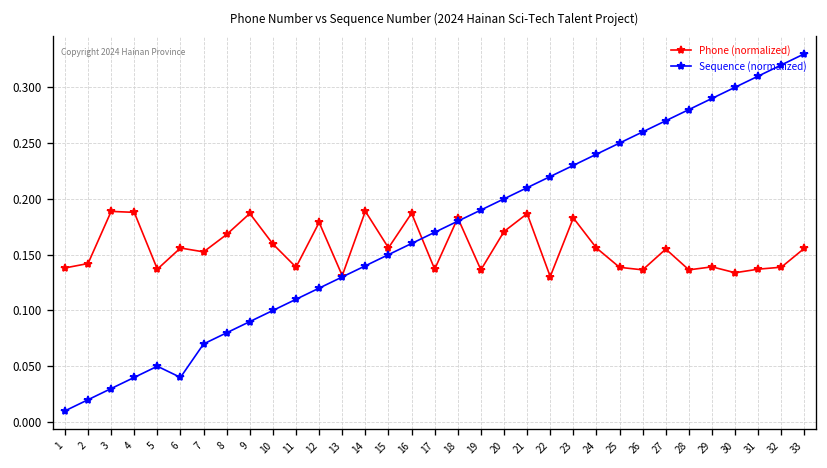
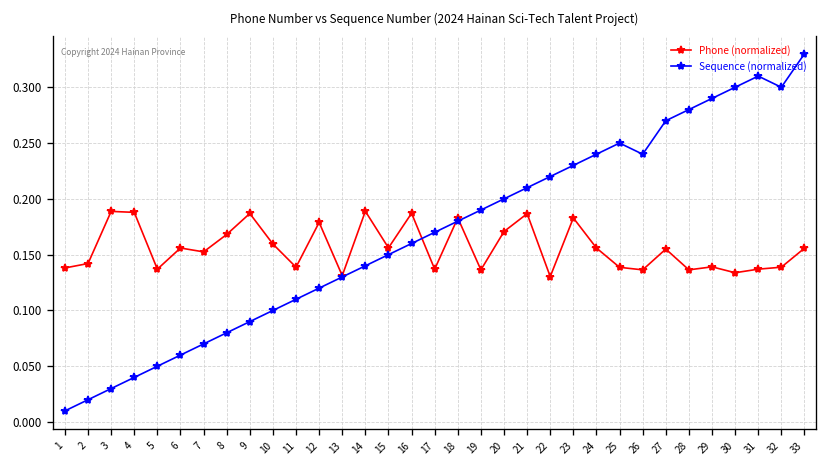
  {
    "Phone (normalized)": {
      "1": 0.14,
      "2": 0.14,
      "3": 0.19,
      "4": 0.19,
      "5": 0.14,
      "6": 0.16,
      "7": 0.15,
      "8": 0.17,
      "9": 0.19,
      "10": 0.16,
      "11": 0.14,
      "12": 0.18,
      "14": 0.19,
      "15": 0.16,
      "16": 0.19,
      "17": 0.14,
      "18": 0.18,
      "19": 0.14,
      "20": 0.17,
      "21": 0.19,
      "22": 0.13,
      "23": 0.18,
      "24": 0.16,
      "25": 0.14,
      "26": 0.14,
      "27": 0.16,
      "28": 0.14,
      "29": 0.14,
      "30": 0.13,
      "31": 0.14,
      "32": 0.14,
      "33": 0.16
    },
    "Sequence (normalized)": {
      "1": 0.01,
      "2": 0.02,
      "3": 0.03,
      "4": 0.04,
      "5": 0.05,
-     "6": 0.04,
+     "6": 0.06,
      "7": 0.07,
      "8": 0.08,
      "9": 0.09,
      "10": 0.10,
      "11": 0.11,
      "12": 0.12,
      "14": 0.14,
      "15": 0.15,
      "16": 0.16,
      "17": 0.17,
      "18": 0.18,
      "19": 0.19,
      "20": 0.20,
      "21": 0.21,
      "22": 0.22,
      "23": 0.23,
      "24": 0.24,
      "25": 0.25,
-     "26": 0.26,
+     "26": 0.24,
      "27": 0.27,
      "28": 0.28,
      "29": 0.29,
      "30": 0.30,
      "31": 0.31,
-     "32": 0.32,
+     "32": 0.30,
      "33": 0.33
    }
  }
